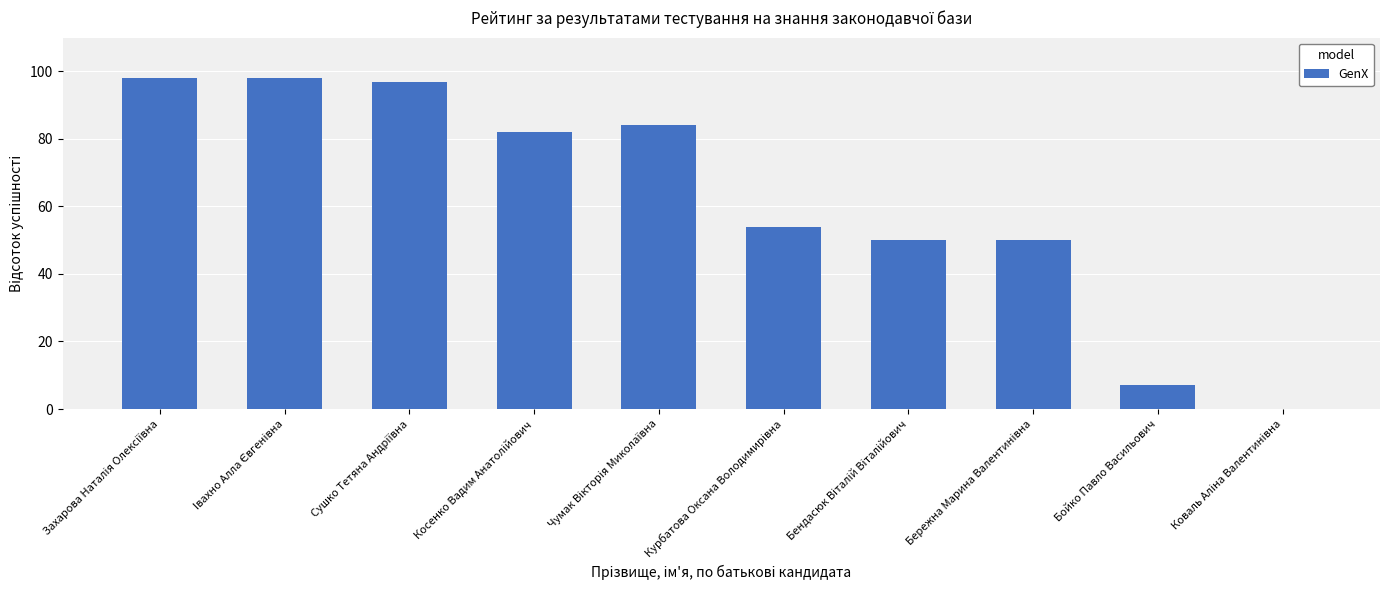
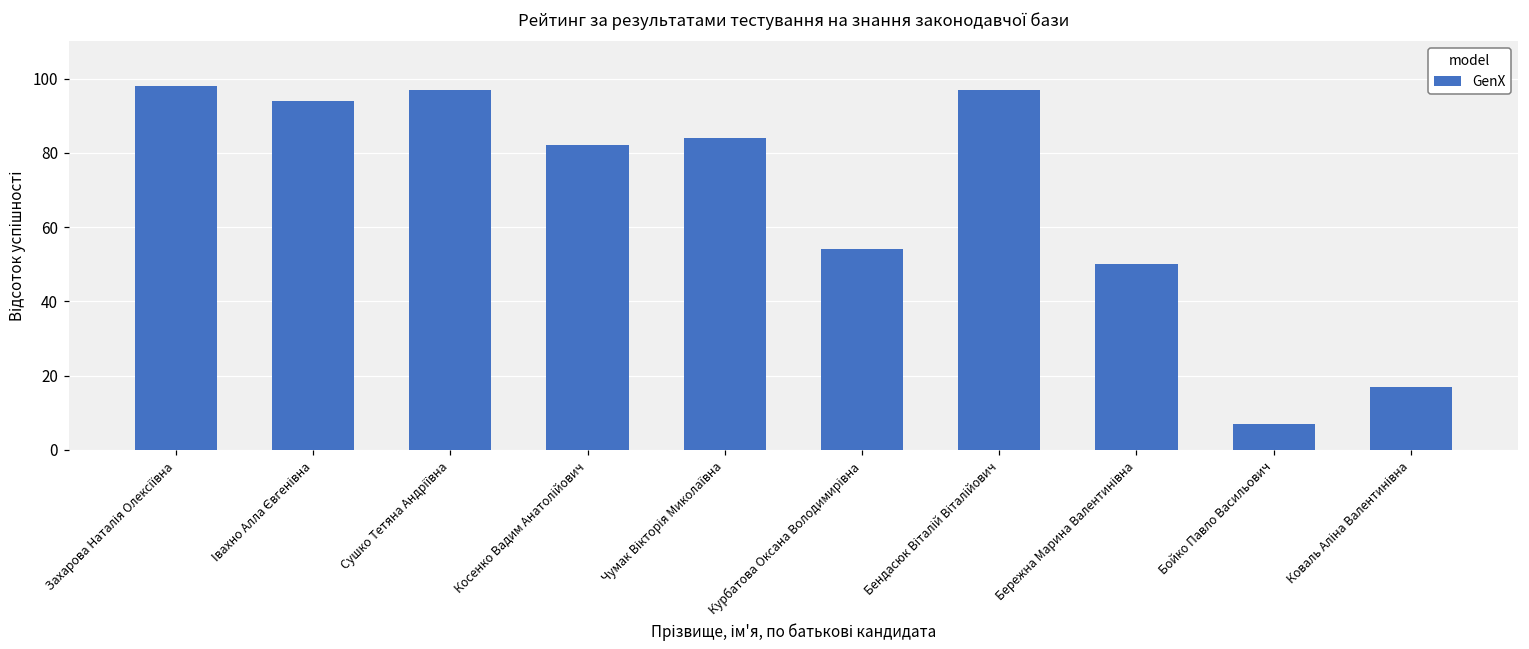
  {
    "Захарова Наталія Олексіївна": 98,
-   "Івахно Алла Євгенівна": 98,
+   "Івахно Алла Євгенівна": 94,
    "Сушко Тетяна Андріївна": 97,
    "Косенко Вадим Анатолійович": 82,
    "Чумак Вікторія Миколаївна": 84,
    "Курбатова Оксана Володимирівна": 54,
-   "Бендасюк Віталій Віталійович": 50,
+   "Бендасюк Віталій Віталійович": 97,
    "Бережна Марина Валентинівна": 50,
    "Бойко Павло Васильович": 7,
-   "Коваль Аліна Валентинівна": 0
+   "Коваль Аліна Валентинівна": 17
  }
